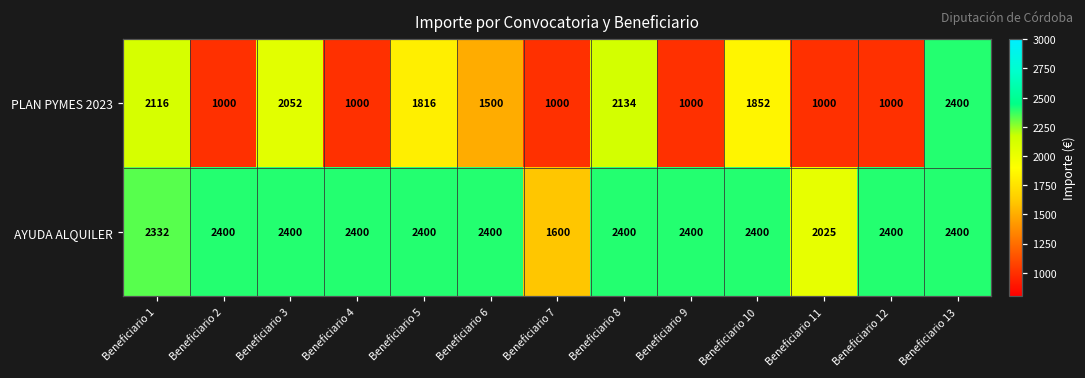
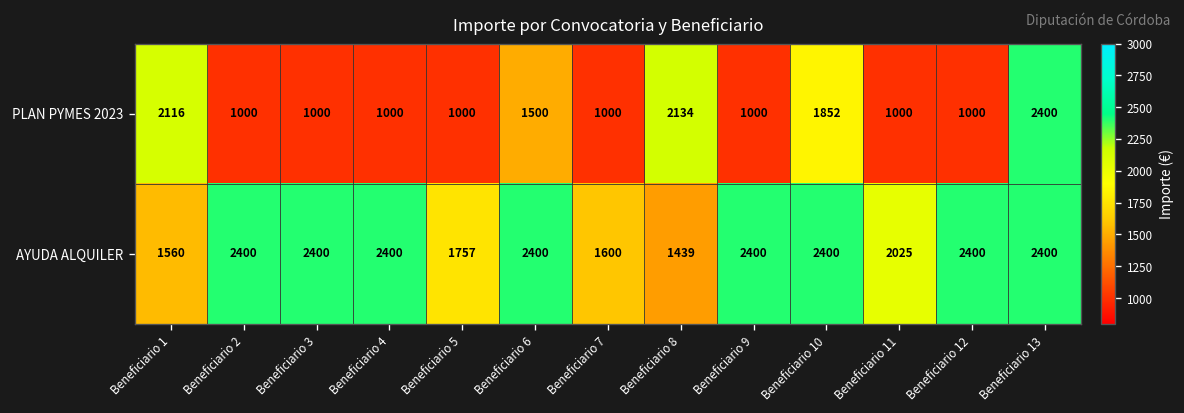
  {
    "PLAN PYMES 2023": {
      "Beneficiario 1": 2116,
      "Beneficiario 2": 1000,
-     "Beneficiario 3": 2052,
+     "Beneficiario 3": 1000,
      "Beneficiario 4": 1000,
-     "Beneficiario 5": 1816,
+     "Beneficiario 5": 1000,
      "Beneficiario 6": 1500,
      "Beneficiario 7": 1000,
      "Beneficiario 8": 2134,
      "Beneficiario 9": 1000,
      "Beneficiario 10": 1852,
      "Beneficiario 11": 1000,
      "Beneficiario 12": 1000,
      "Beneficiario 13": 2400
    },
    "AYUDA ALQUILER": {
-     "Beneficiario 1": 2332,
+     "Beneficiario 1": 1560,
      "Beneficiario 2": 2400,
      "Beneficiario 3": 2400,
      "Beneficiario 4": 2400,
-     "Beneficiario 5": 2400,
+     "Beneficiario 5": 1757,
      "Beneficiario 6": 2400,
      "Beneficiario 7": 1600,
-     "Beneficiario 8": 2400,
+     "Beneficiario 8": 1439,
      "Beneficiario 9": 2400,
      "Beneficiario 10": 2400,
      "Beneficiario 11": 2025,
      "Beneficiario 12": 2400,
      "Beneficiario 13": 2400
    }
  }
